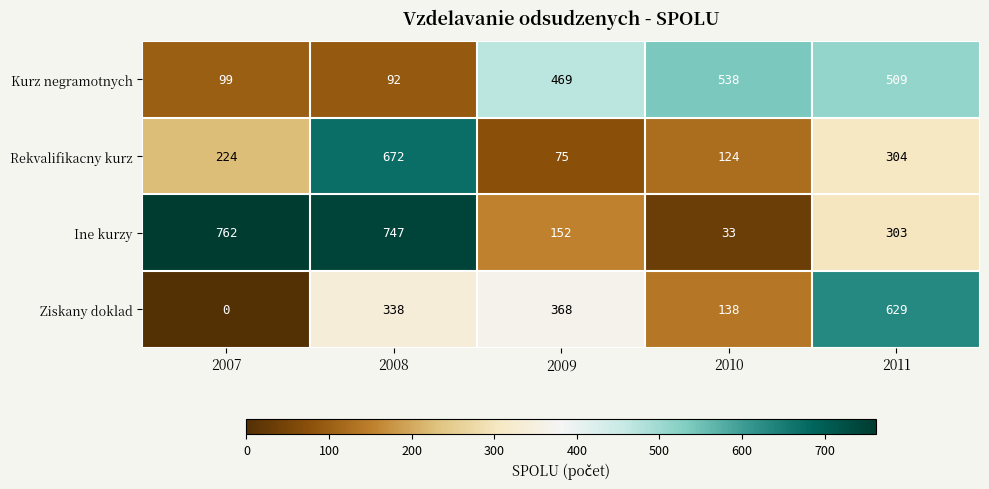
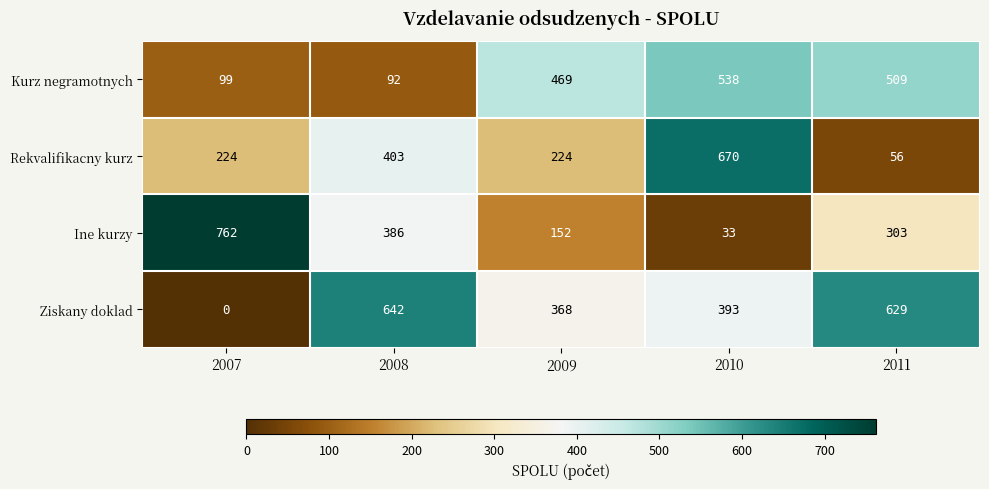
  {
    "Kurz negramotnych": {
      "2007": 99,
      "2008": 92,
      "2009": 469,
      "2010": 538,
      "2011": 509
    },
    "Rekvalifikacny kurz": {
      "2007": 224,
-     "2008": 672,
-     "2009": 75,
-     "2010": 124,
-     "2011": 304
+     "2008": 403,
+     "2009": 224,
+     "2010": 670,
+     "2011": 56
    },
    "Ine kurzy": {
      "2007": 762,
-     "2008": 747,
+     "2008": 386,
      "2009": 152,
      "2010": 33,
      "2011": 303
    },
    "Ziskany doklad": {
      "2007": 0,
-     "2008": 338,
+     "2008": 642,
      "2009": 368,
-     "2010": 138,
+     "2010": 393,
      "2011": 629
    }
  }
